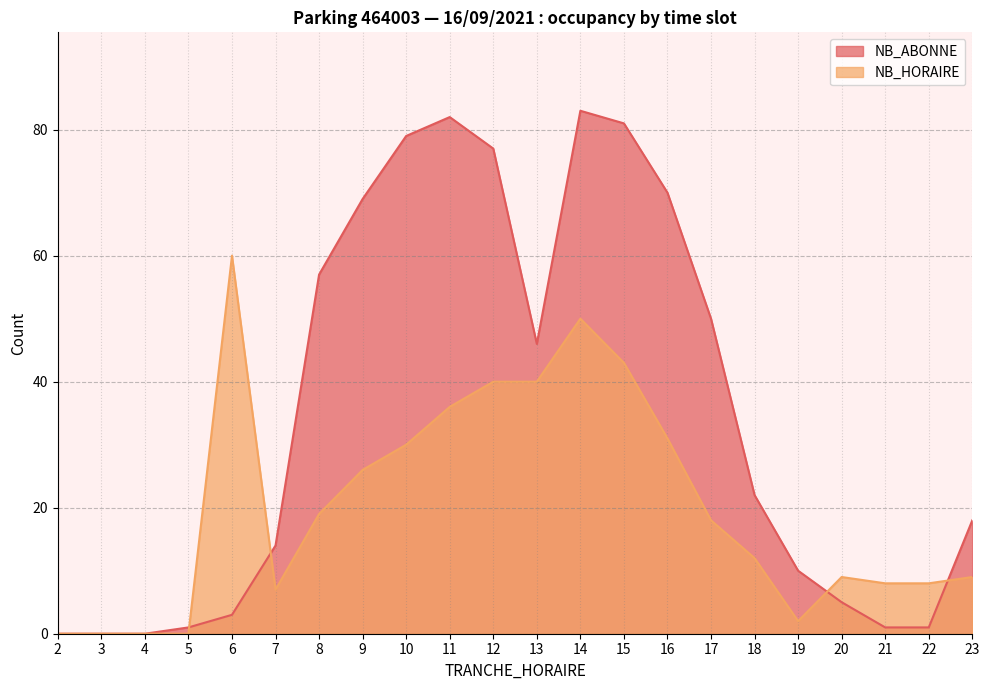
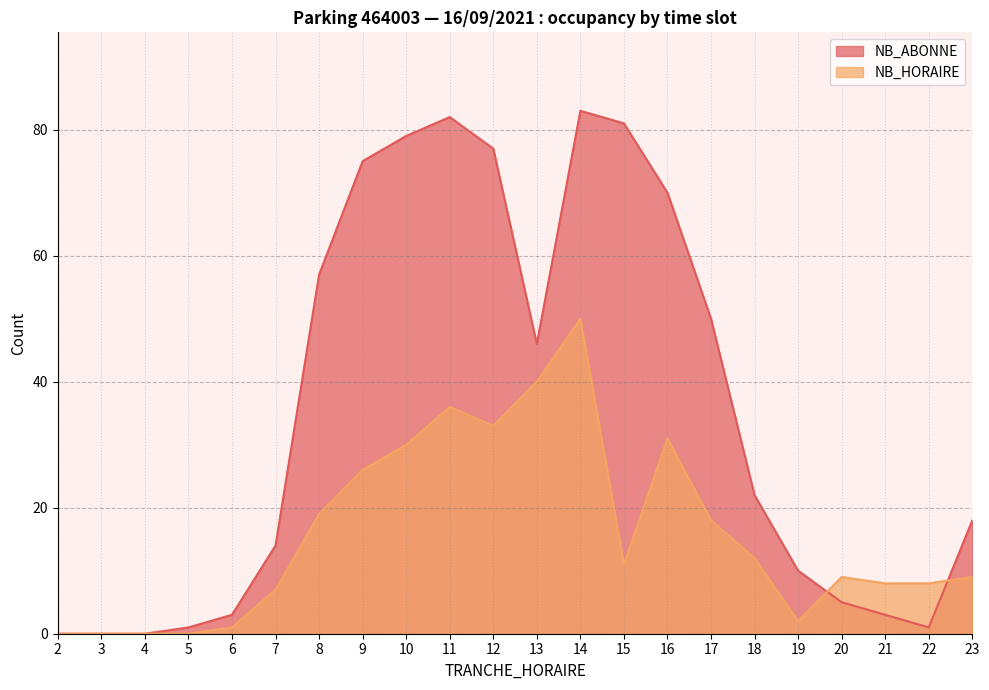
  {
    "NB_ABONNE": {
      "5": 1,
      "6": 3,
      "7": 14,
      "8": 57,
-     "9": 69,
+     "9": 75,
      "10": 79,
      "11": 82,
      "12": 77,
      "13": 46,
      "14": 83,
      "15": 81,
      "16": 70,
      "17": 50,
      "18": 22,
      "19": 10,
      "20": 5,
-     "21": 1,
+     "21": 3,
      "22": 1,
      "23": 18
    },
    "NB_HORAIRE": {
      "5": 0,
-     "6": 60,
+     "6": 1,
      "7": 7,
      "8": 19,
      "9": 26,
      "10": 30,
      "11": 36,
-     "12": 40,
+     "12": 33,
      "13": 40,
      "14": 50,
-     "15": 43,
+     "15": 11,
      "16": 31,
      "17": 18,
      "18": 12,
      "19": 2,
      "20": 9,
      "21": 8,
      "22": 8,
      "23": 9
    }
  }
